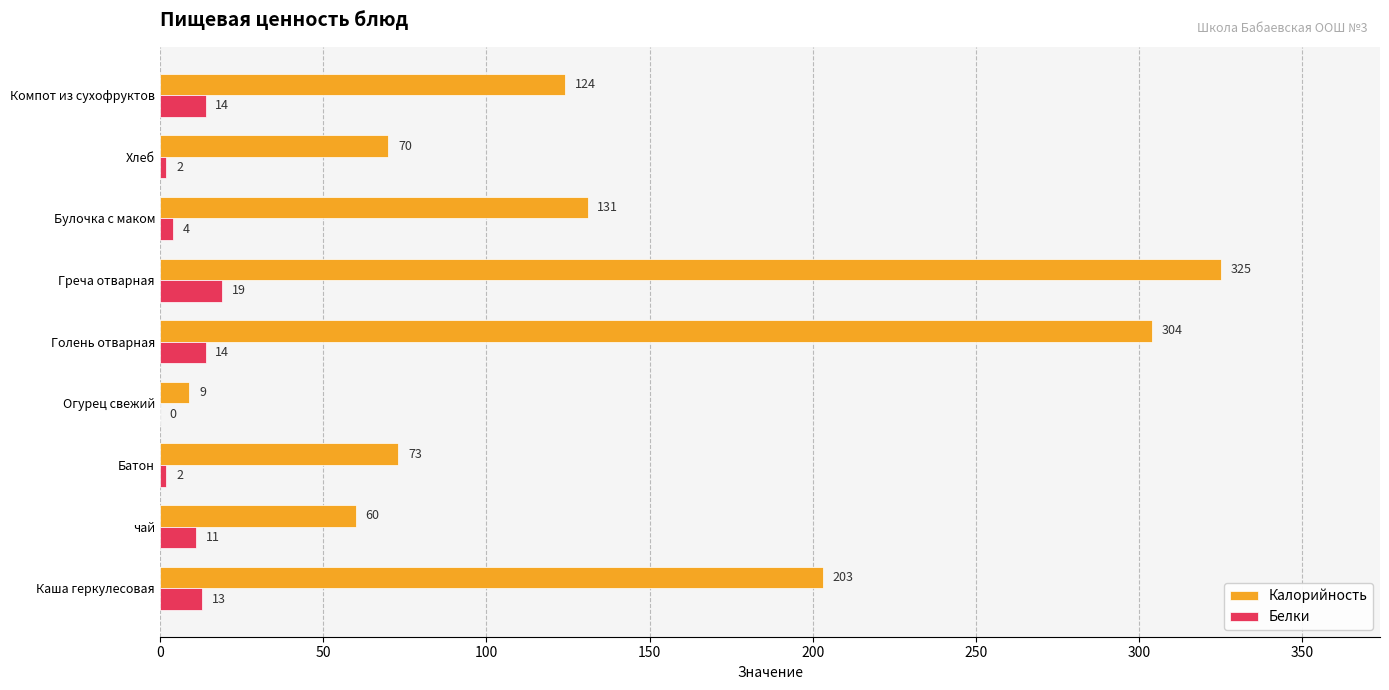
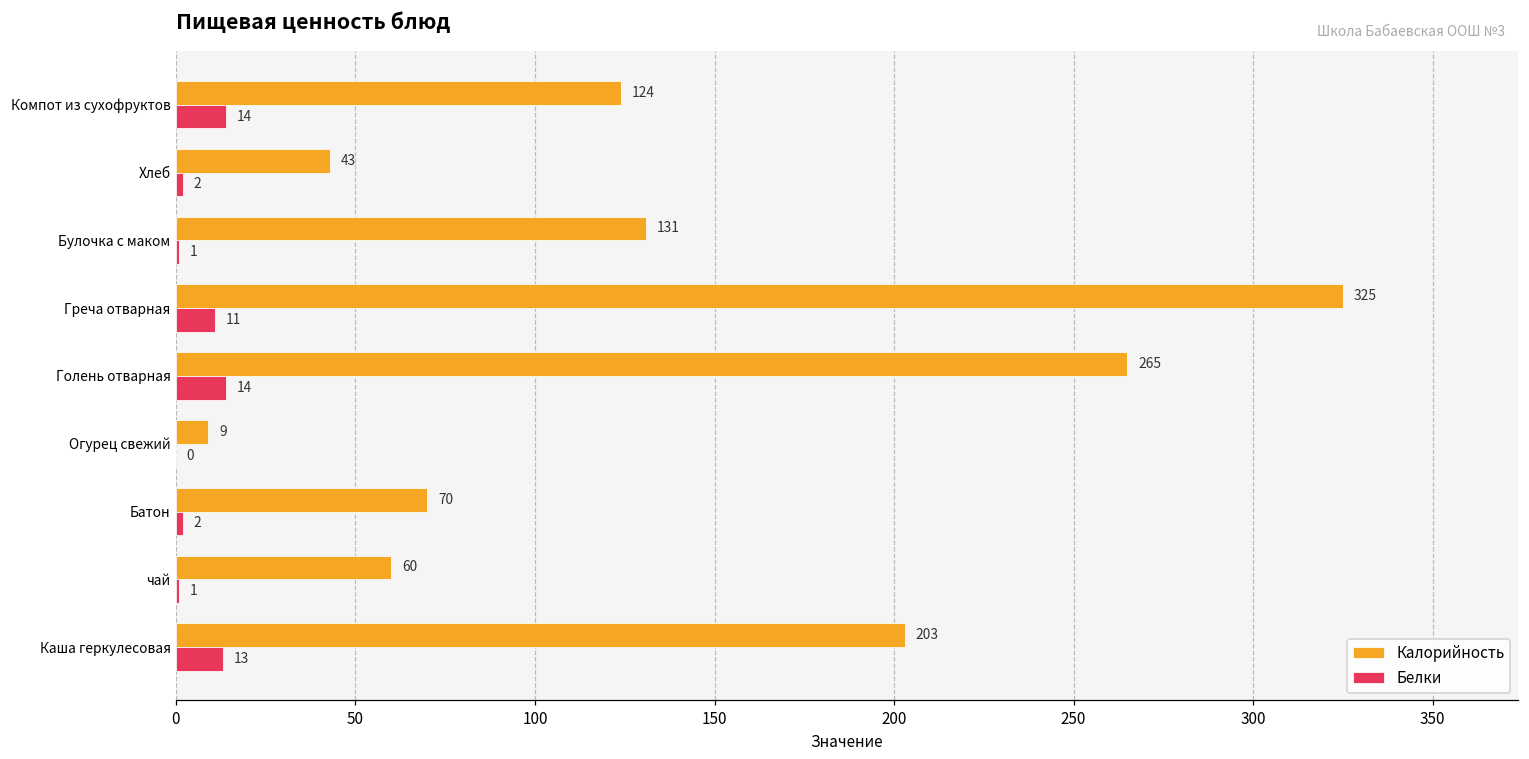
  {
    "Калорийность": {
      "Компот из сухофруктов": 124,
-     "Хлеб": 70,
+     "Хлеб": 43,
      "Булочка с маком": 131,
      "Греча отварная": 325,
-     "Голень отварная": 304,
+     "Голень отварная": 265,
      "Огурец свежий": 9,
-     "Батон": 73,
+     "Батон": 70,
      "чай": 60,
      "Каша геркулесовая": 203
    },
    "Белки": {
      "Компот из сухофруктов": 14,
      "Хлеб": 2,
-     "Булочка с маком": 4,
-     "Греча отварная": 19,
+     "Булочка с маком": 1,
+     "Греча отварная": 11,
      "Голень отварная": 14,
      "Огурец свежий": 0,
      "Батон": 2,
-     "чай": 11,
+     "чай": 1,
      "Каша геркулесовая": 13
    }
  }
